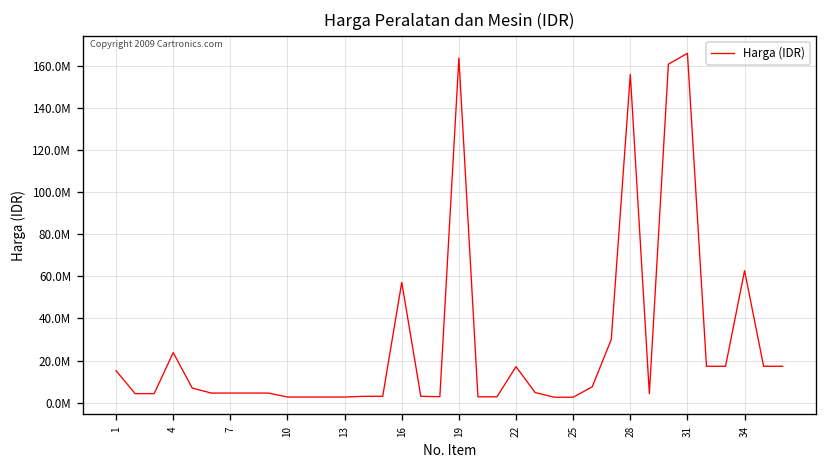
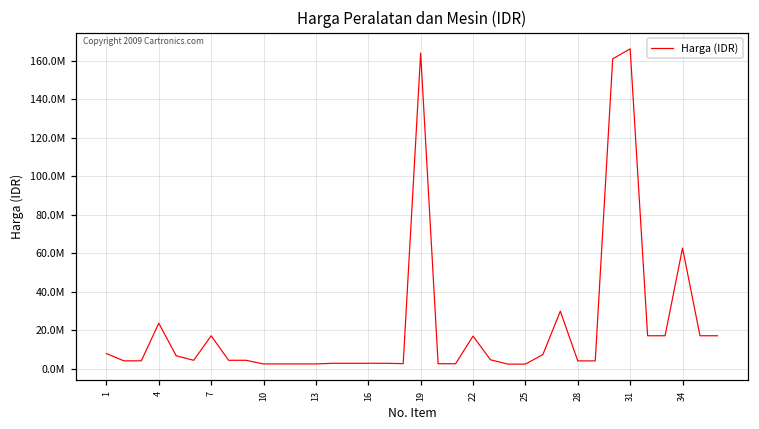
  {
-   "1": 15000000,
+   "1": 8000000,
    "4": 24000000,
-   "7": 5000000,
+   "7": 17000000,
    "10": 3000000,
    "13": 3000000,
-   "16": 57000000,
+   "16": 3000000,
    "19": 164000000,
    "22": 17000000,
    "25": 3000000,
-   "28": 156000000,
+   "28": 4000000,
    "31": 166000000,
    "34": 63000000
  }
